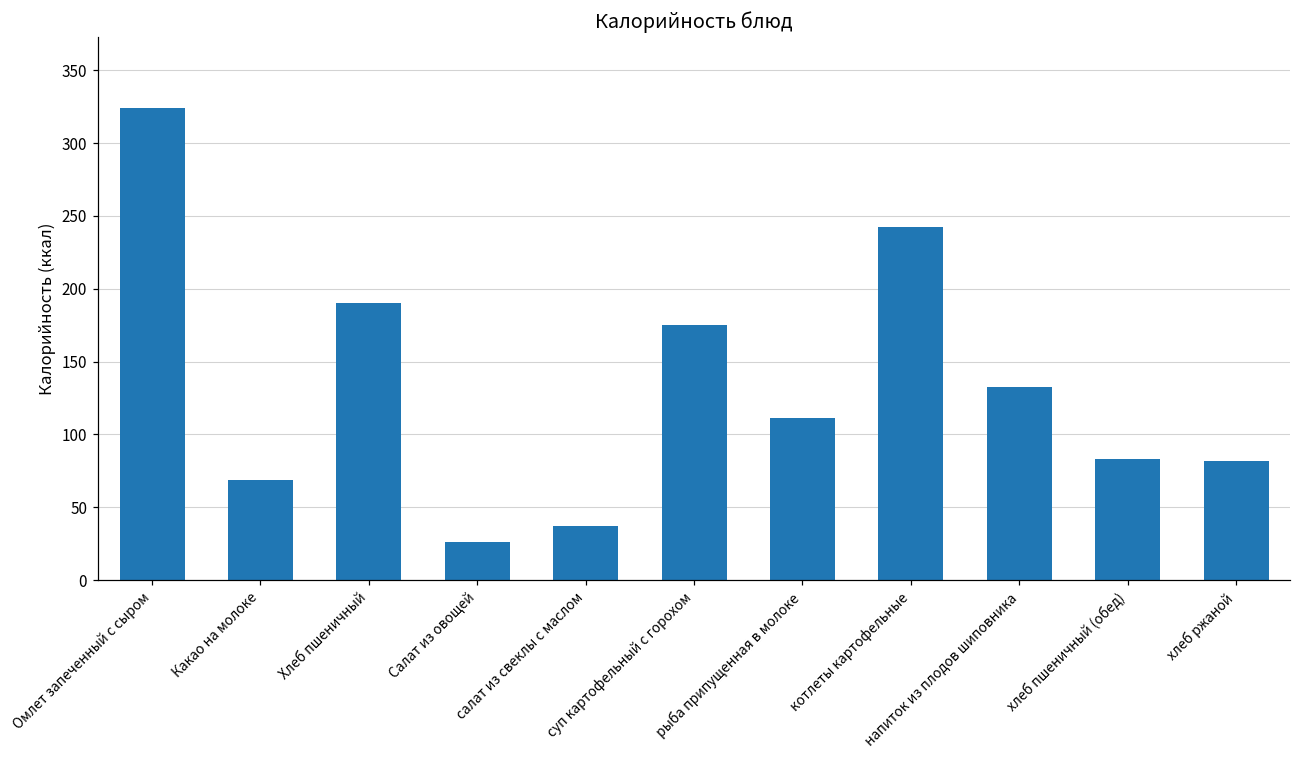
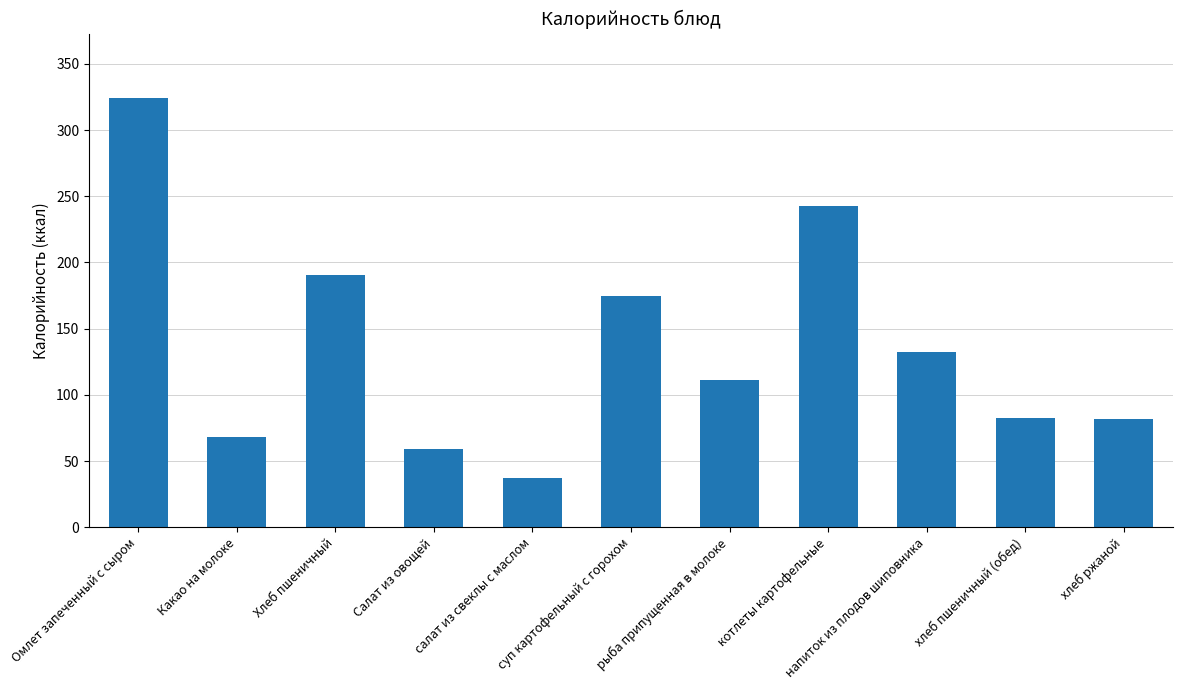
  {
    "Омлет запеченный с сыром": 324,
    "Какао на молоке": 69,
    "Хлеб пшеничный": 190,
-   "Салат из овощей": 26,
+   "Салат из овощей": 59,
    "салат из свеклы с маслом": 37,
    "суп картофельный с горохом": 175,
    "рыба припущенная в молоке": 111,
    "котлеты картофельные": 242,
    "напиток из плодов шиповника": 133,
    "хлеб пшеничный (обед)": 83,
    "хлеб ржаной": 82
  }
